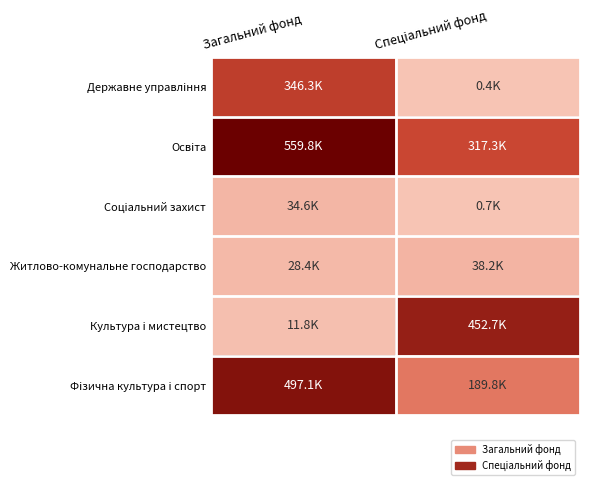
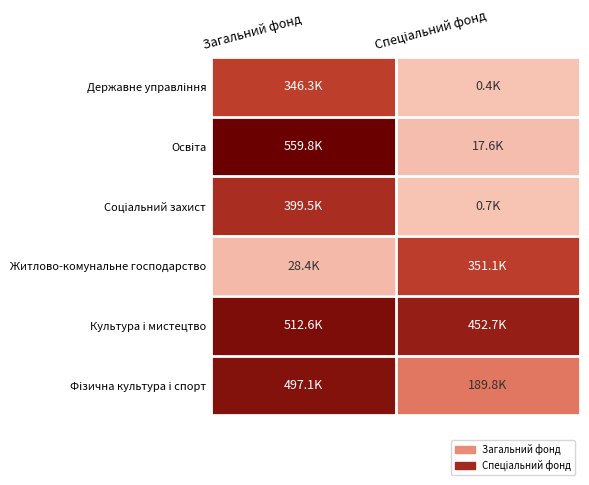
  {
    "Державне управління": {
      "Загальний фонд": "346.3K",
      "Спеціальний фонд": "0.4K"
    },
    "Освіта": {
      "Загальний фонд": "559.8K",
-     "Спеціальний фонд": "317.3K"
+     "Спеціальний фонд": "17.6K"
    },
    "Соціальний захист": {
-     "Загальний фонд": "34.6K",
+     "Загальний фонд": "399.5K",
      "Спеціальний фонд": "0.7K"
    },
    "Житлово-комунальне господарство": {
      "Загальний фонд": "28.4K",
-     "Спеціальний фонд": "38.2K"
+     "Спеціальний фонд": "351.1K"
    },
    "Культура і мистецтво": {
-     "Загальний фонд": "11.8K",
+     "Загальний фонд": "512.6K",
      "Спеціальний фонд": "452.7K"
    },
    "Фізична культура і спорт": {
      "Загальний фонд": "497.1K",
      "Спеціальний фонд": "189.8K"
    }
  }
